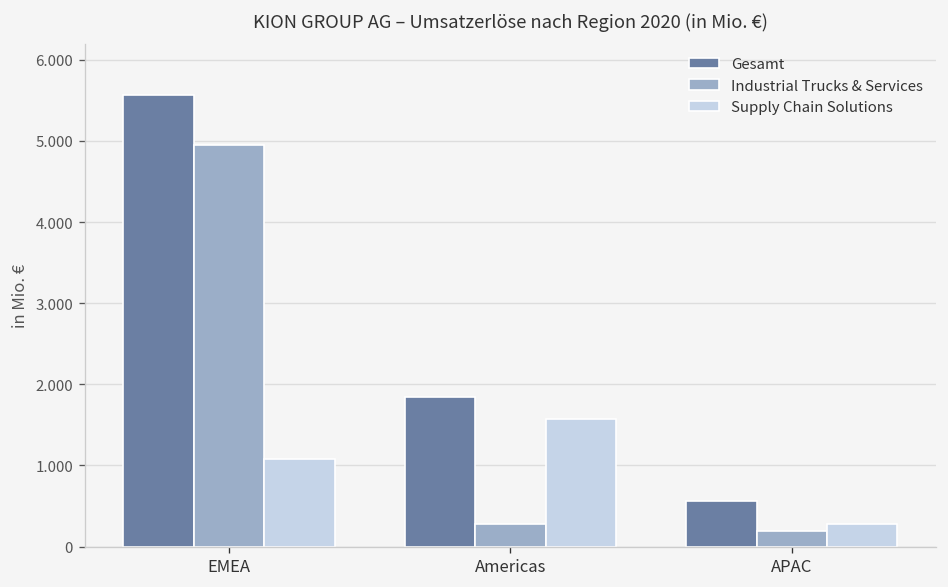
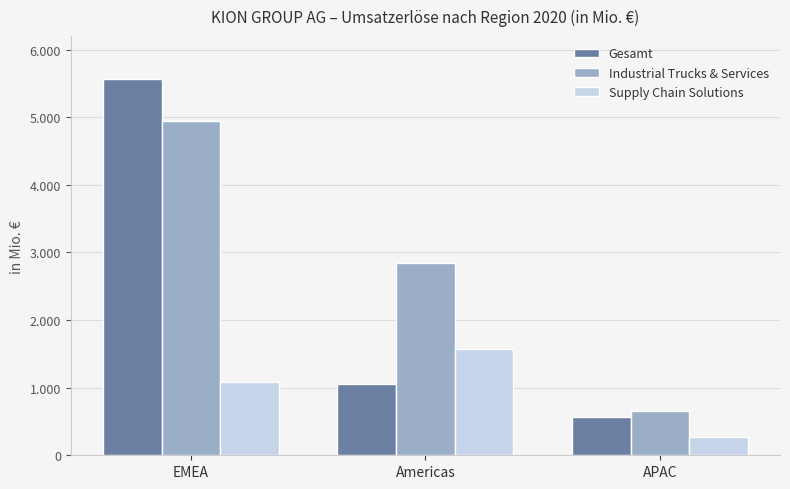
  {
    "Gesamt": {
      "EMEA": 5.6,
-     "Americas": 1.8,
+     "Americas": 1.1,
      "APAC": 0.6
    },
    "Industrial Trucks & Services": {
      "EMEA": 4.9,
-     "Americas": 0.3,
-     "APAC": 0.2
+     "Americas": 2.8,
+     "APAC": 0.7
    },
    "Supply Chain Solutions": {
      "EMEA": 1.1,
      "Americas": 1.6,
      "APAC": 0.3
    }
  }
